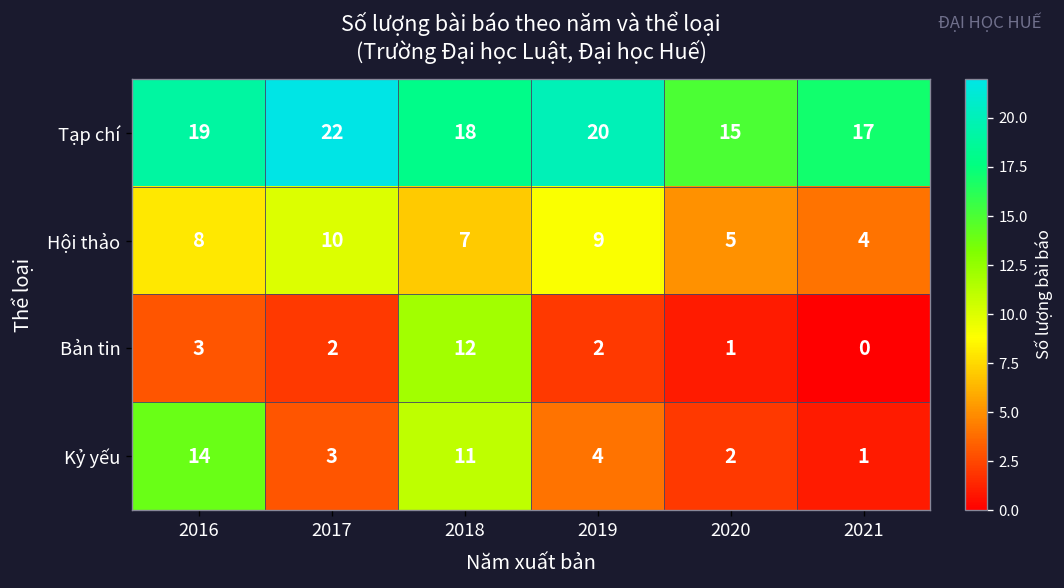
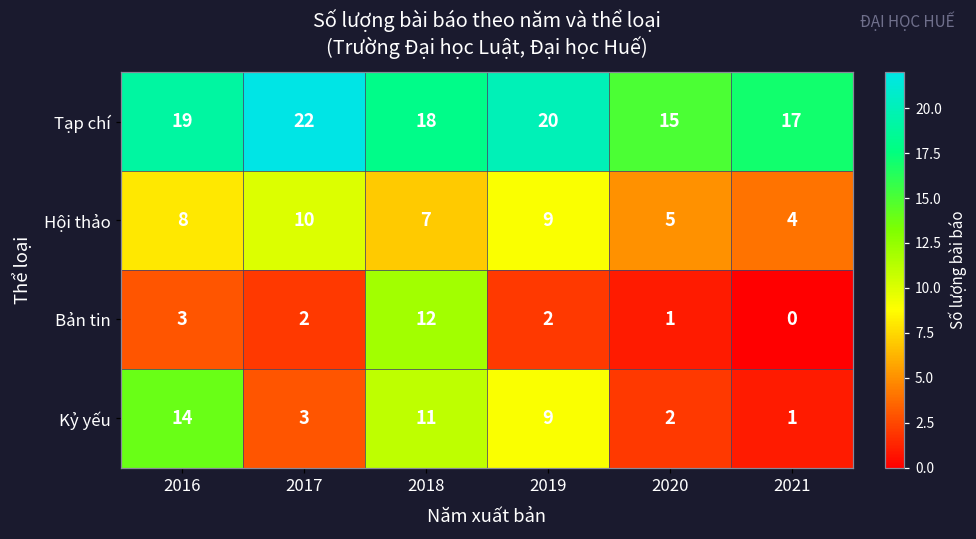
  {
    "Tạp chí": {
      "2016": 19,
      "2017": 22,
      "2018": 18,
      "2019": 20,
      "2020": 15,
      "2021": 17
    },
    "Hội thảo": {
      "2016": 8,
      "2017": 10,
      "2018": 7,
      "2019": 9,
      "2020": 5,
      "2021": 4
    },
    "Bản tin": {
      "2016": 3,
      "2017": 2,
      "2018": 12,
      "2019": 2,
      "2020": 1,
      "2021": 0
    },
    "Kỷ yếu": {
      "2016": 14,
      "2017": 3,
      "2018": 11,
-     "2019": 4,
+     "2019": 9,
      "2020": 2,
      "2021": 1
    }
  }
